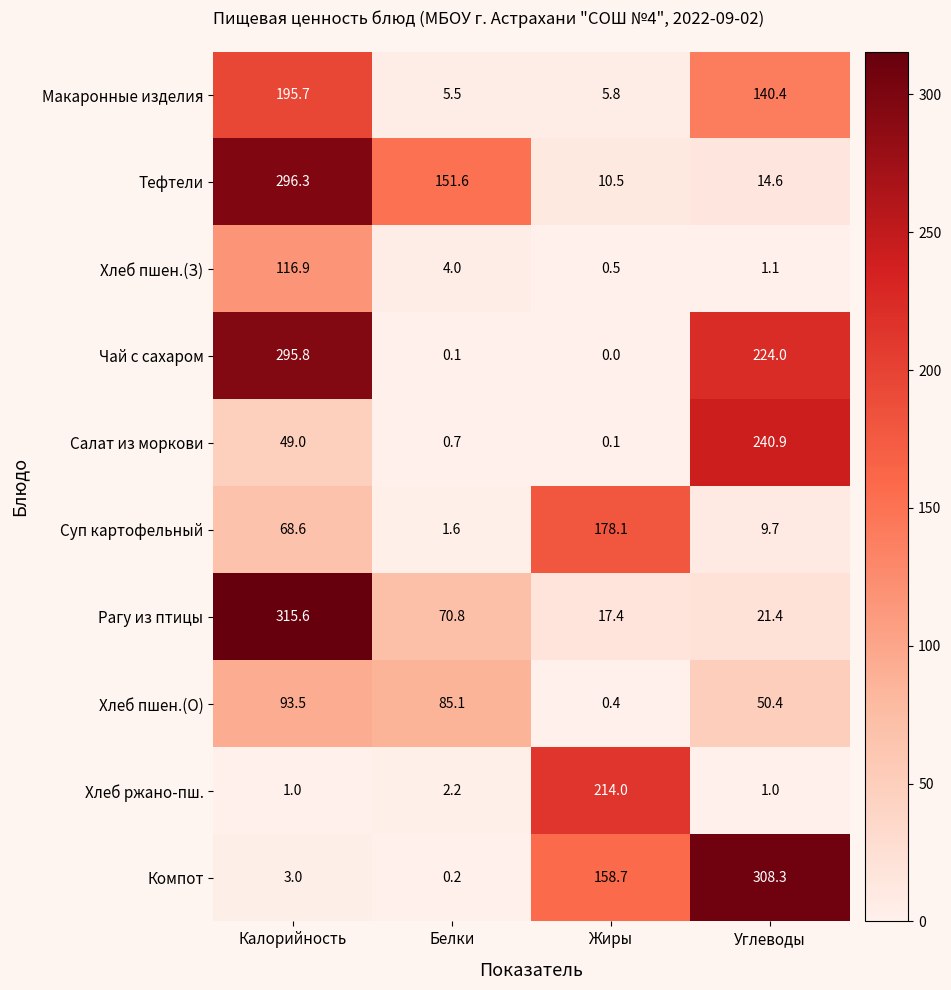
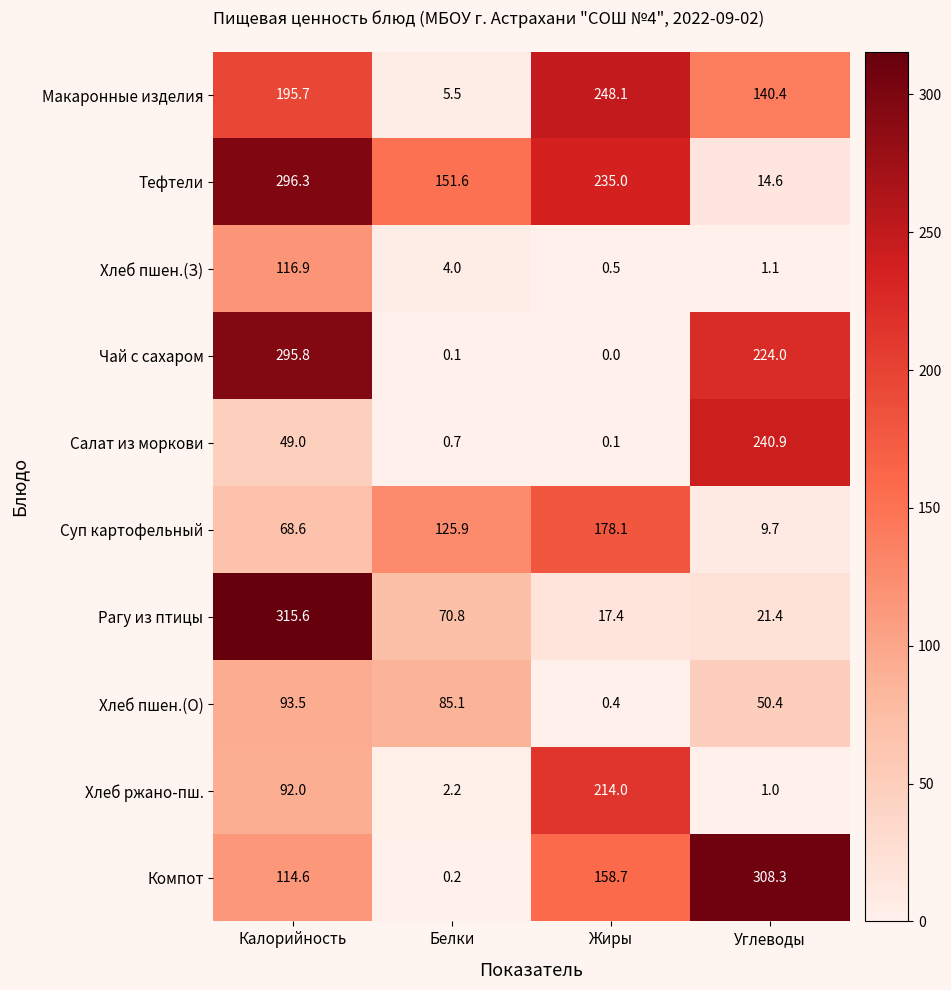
  {
    "Макаронные изделия": {
      "Калорийность": 195.7,
      "Белки": 5.5,
-     "Жиры": 5.8,
+     "Жиры": 248.1,
      "Углеводы": 140.4
    },
    "Тефтели": {
      "Калорийность": 296.3,
      "Белки": 151.6,
-     "Жиры": 10.5,
+     "Жиры": 235.0,
      "Углеводы": 14.6
    },
    "Хлеб пшен.(З)": {
      "Калорийность": 116.9,
      "Белки": 4.0,
      "Жиры": 0.5,
      "Углеводы": 1.1
    },
    "Чай с сахаром": {
      "Калорийность": 295.8,
      "Белки": 0.1,
      "Жиры": 0.0,
      "Углеводы": 224.0
    },
    "Салат из моркови": {
      "Калорийность": 49.0,
      "Белки": 0.7,
      "Жиры": 0.1,
      "Углеводы": 240.9
    },
    "Суп картофельный": {
      "Калорийность": 68.6,
-     "Белки": 1.6,
+     "Белки": 125.9,
      "Жиры": 178.1,
      "Углеводы": 9.7
    },
    "Рагу из птицы": {
      "Калорийность": 315.6,
      "Белки": 70.8,
      "Жиры": 17.4,
      "Углеводы": 21.4
    },
    "Хлеб пшен.(О)": {
      "Калорийность": 93.5,
      "Белки": 85.1,
      "Жиры": 0.4,
      "Углеводы": 50.4
    },
    "Хлеб ржано-пш.": {
-     "Калорийность": 1.0,
+     "Калорийность": 92.0,
      "Белки": 2.2,
      "Жиры": 214.0,
      "Углеводы": 1.0
    },
    "Компот": {
-     "Калорийность": 3.0,
+     "Калорийность": 114.6,
      "Белки": 0.2,
      "Жиры": 158.7,
      "Углеводы": 308.3
    }
  }
